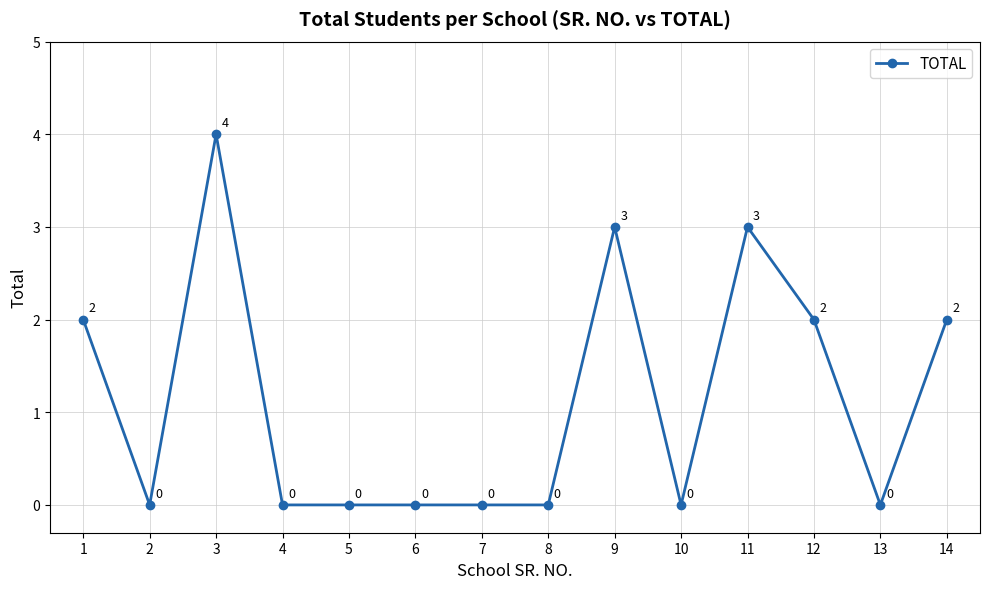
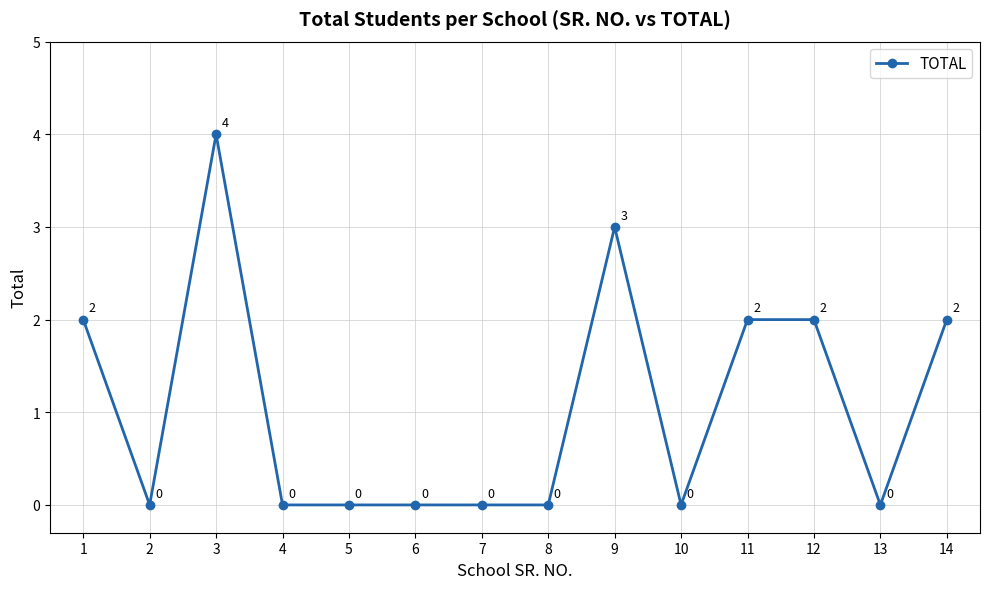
  {
    "1": 2,
    "2": 0,
    "3": 4,
    "4": 0,
    "5": 0,
    "6": 0,
    "7": 0,
    "8": 0,
    "9": 3,
    "10": 0,
-   "11": 3,
+   "11": 2,
    "12": 2,
    "13": 0,
    "14": 2
  }
